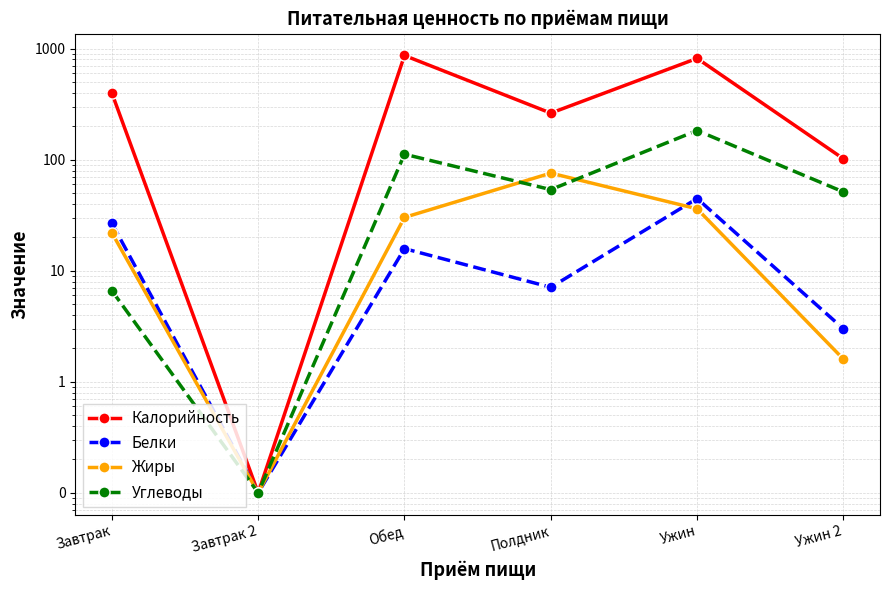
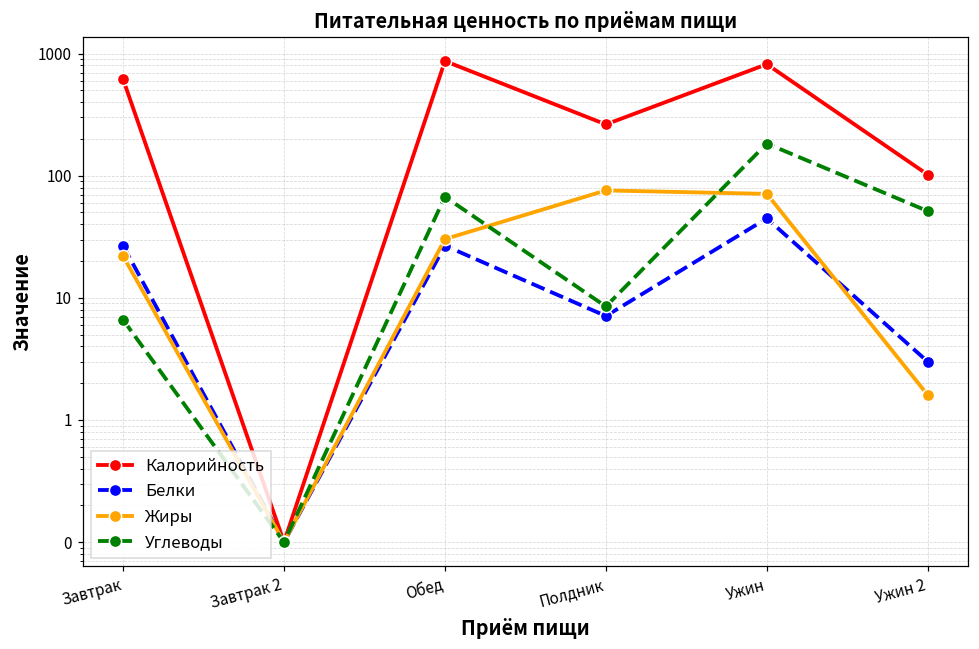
  {
    "Калорийность": {
-     "Завтрак": 400,
+     "Завтрак": 600,
      "Обед": 900,
      "Полдник": 260,
      "Ужин": 800,
      "Ужин 2": 100
    },
    "Белки": {
      "Завтрак": 27,
-     "Обед": 16,
+     "Обед": 27,
      "Полдник": 7,
      "Ужин": 45,
      "Ужин 2": 3
    },
    "Жиры": {
      "Завтрак": 22,
      "Обед": 30,
      "Полдник": 80,
-     "Ужин": 36,
+     "Ужин": 70,
      "Ужин 2": 1.6
    },
    "Углеводы": {
      "Завтрак": 7,
-     "Обед": 110,
-     "Полдник": 50,
+     "Обед": 70,
+     "Полдник": 9,
      "Ужин": 180,
      "Ужин 2": 50
    }
  }
